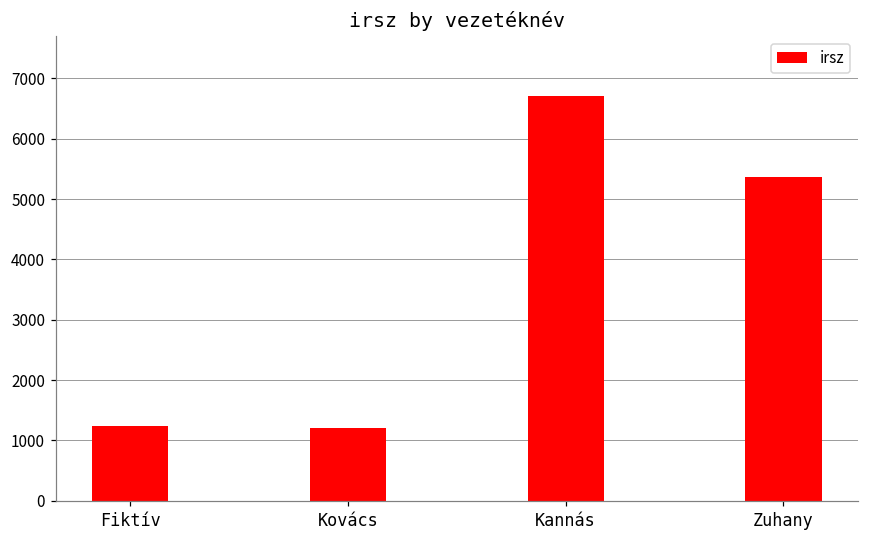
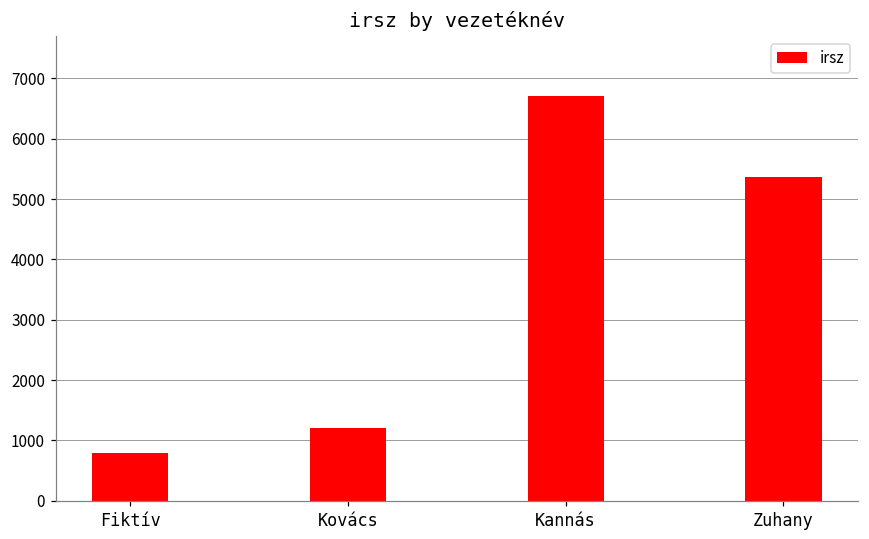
  {
-   "Fiktív": 1200,
+   "Fiktív": 800,
    "Kovács": 1200,
    "Kannás": 6700,
    "Zuhany": 5400
  }
